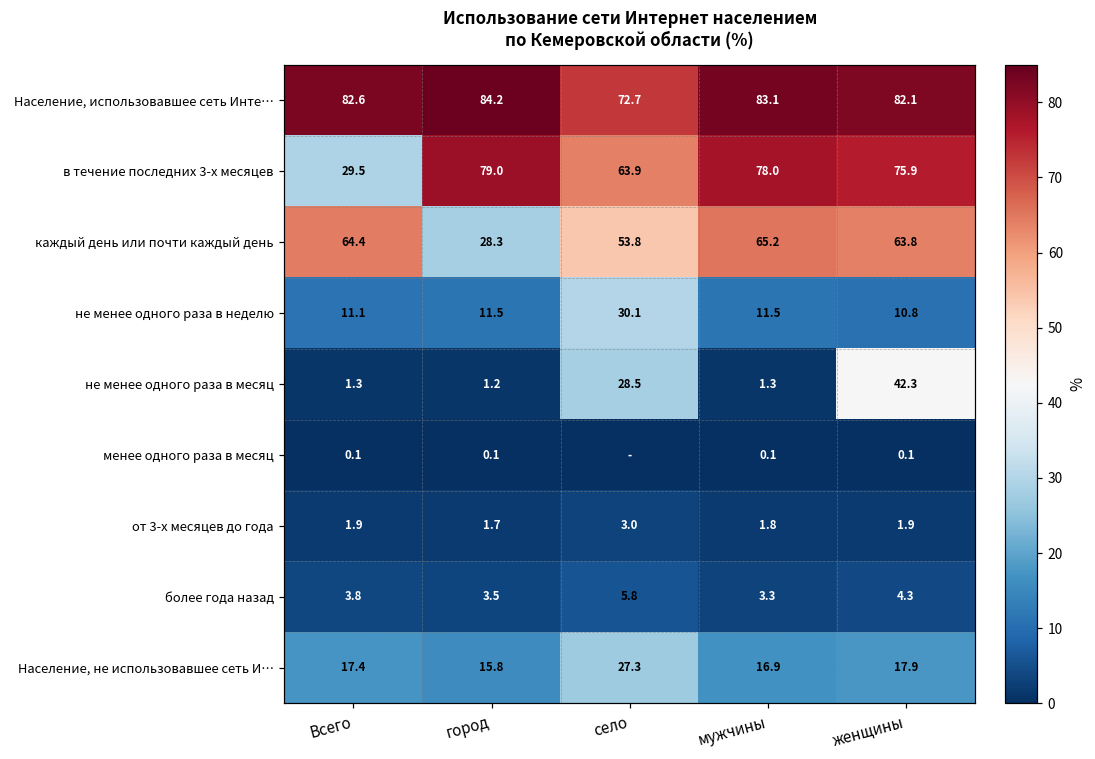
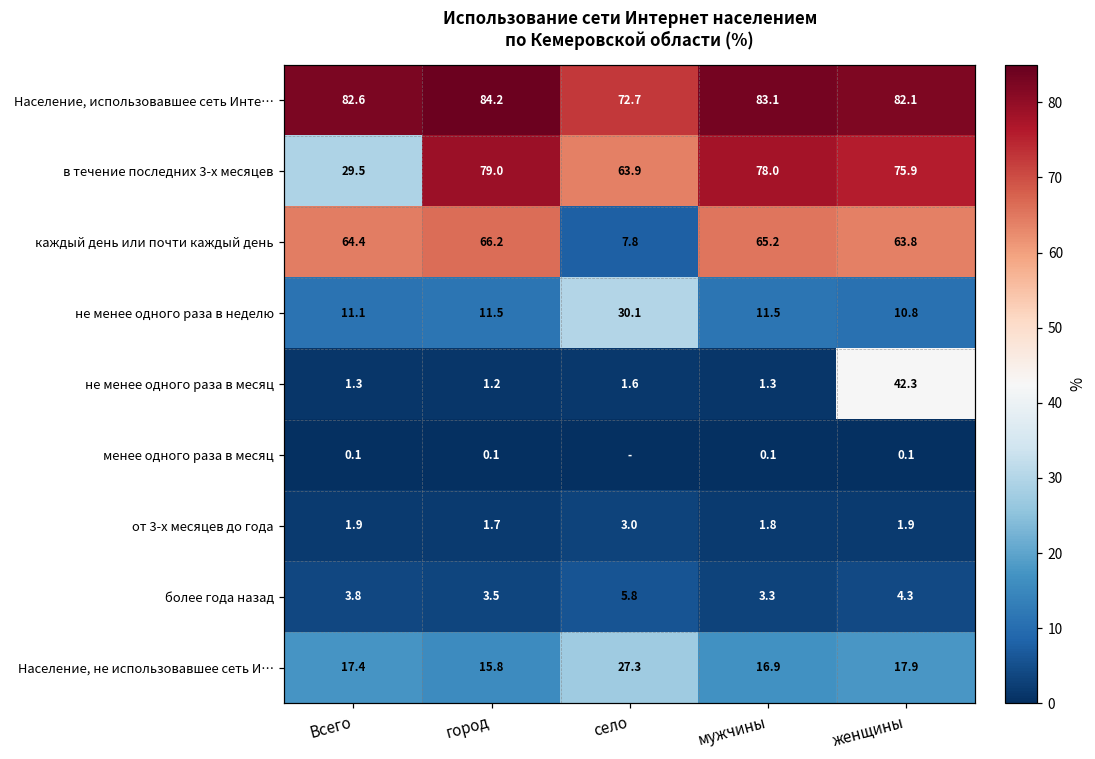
  {
    "Население, использовавшее сеть Инте…": {
      "Всего": 82.6,
      "город": 84.2,
      "село": 72.7,
      "мужчины": 83.1,
      "женщины": 82.1
    },
    "в течение последних 3-х месяцев": {
      "Всего": 29.5,
      "город": 79.0,
      "село": 63.9,
      "мужчины": 78.0,
      "женщины": 75.9
    },
    "каждый день или почти каждый день": {
      "Всего": 64.4,
-     "город": 28.3,
-     "село": 53.8,
+     "город": 66.2,
+     "село": 7.8,
      "мужчины": 65.2,
      "женщины": 63.8
    },
    "не менее одного раза в неделю": {
      "Всего": 11.1,
      "город": 11.5,
      "село": 30.1,
      "мужчины": 11.5,
      "женщины": 10.8
    },
    "не менее одного раза в месяц": {
      "Всего": 1.3,
      "город": 1.2,
-     "село": 28.5,
+     "село": 1.6,
      "мужчины": 1.3,
      "женщины": 42.3
    },
    "менее одного раза в месяц": {
      "Всего": 0.1,
      "город": 0.1,
      "мужчины": 0.1,
      "женщины": 0.1
    },
    "от 3-х месяцев до года": {
      "Всего": 1.9,
      "город": 1.7,
      "село": 3.0,
      "мужчины": 1.8,
      "женщины": 1.9
    },
    "более года назад": {
      "Всего": 3.8,
      "город": 3.5,
      "село": 5.8,
      "мужчины": 3.3,
      "женщины": 4.3
    },
    "Население, не использовавшее сеть И…": {
      "Всего": 17.4,
      "город": 15.8,
      "село": 27.3,
      "мужчины": 16.9,
      "женщины": 17.9
    }
  }
